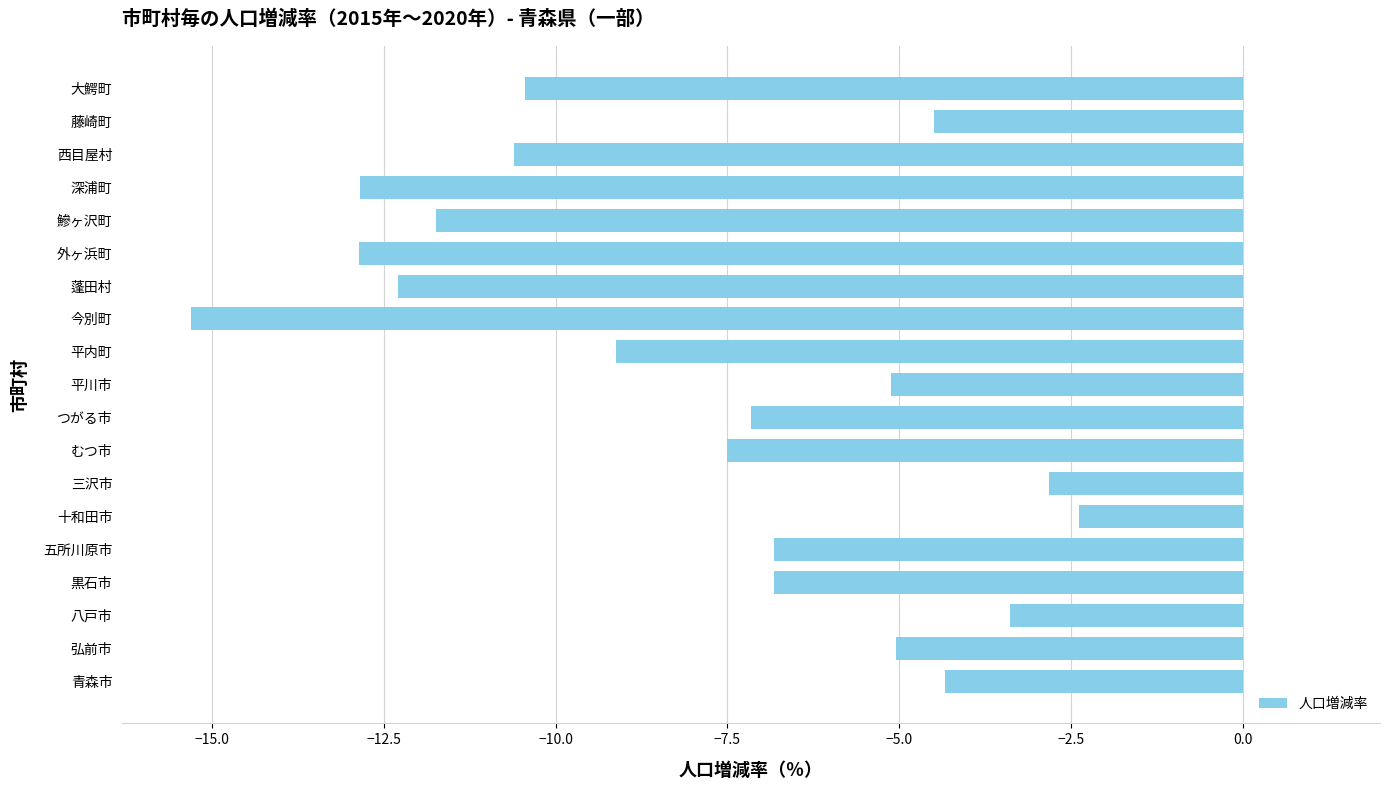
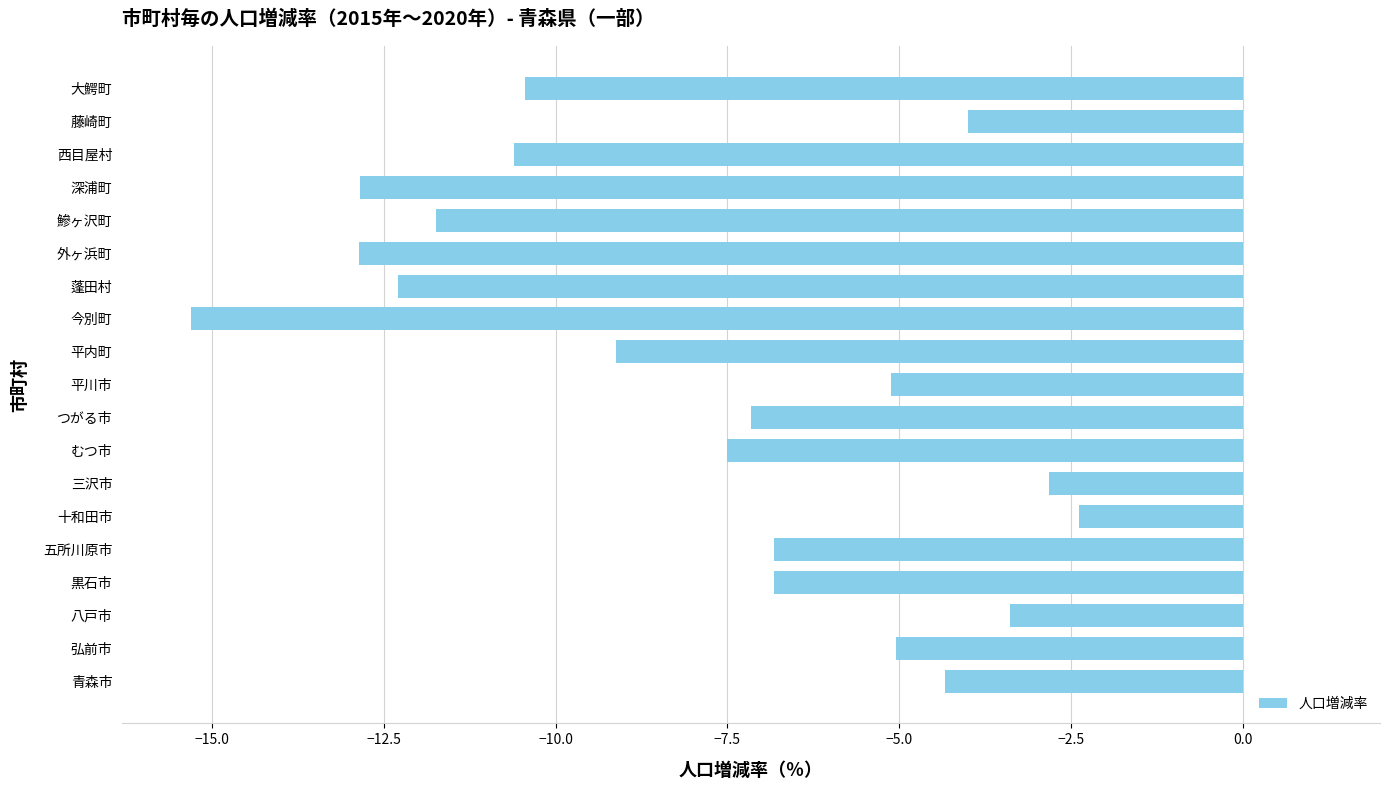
  {
    "大鰐町": -10.4,
-   "藤崎町": -4.5,
+   "藤崎町": -4.0,
    "西目屋村": -10.6,
    "深浦町": -12.8,
    "鰺ヶ沢町": -11.7,
    "外ヶ浜町": -12.9,
    "蓬田村": -12.3,
    "今別町": -15.3,
    "平内町": -9.1,
    "平川市": -5.1,
    "つがる市": -7.1,
    "むつ市": -7.5,
    "三沢市": -2.8,
    "十和田市": -2.4,
    "五所川原市": -6.8,
    "黒石市": -6.8,
    "八戸市": -3.4,
    "弘前市": -5.0,
    "青森市": -4.3
  }
